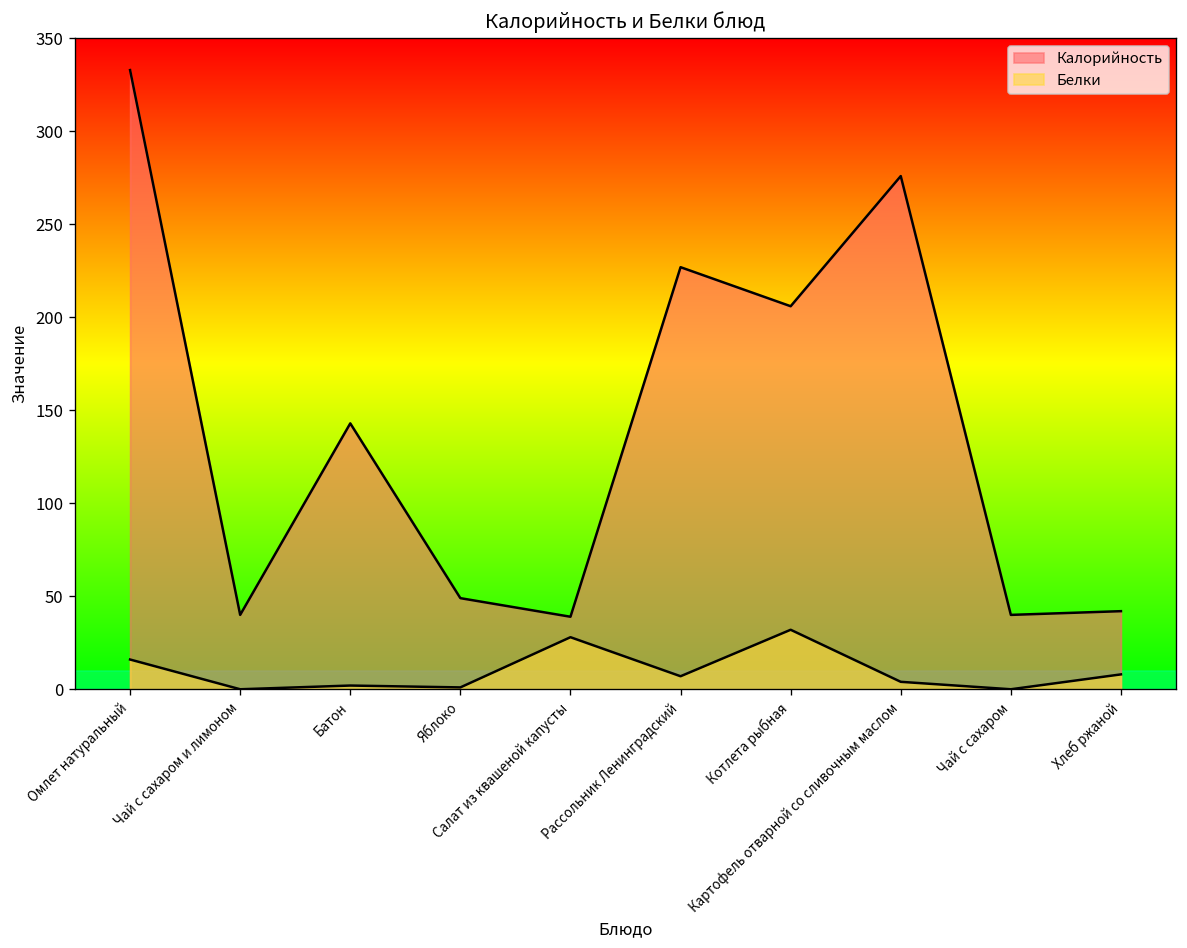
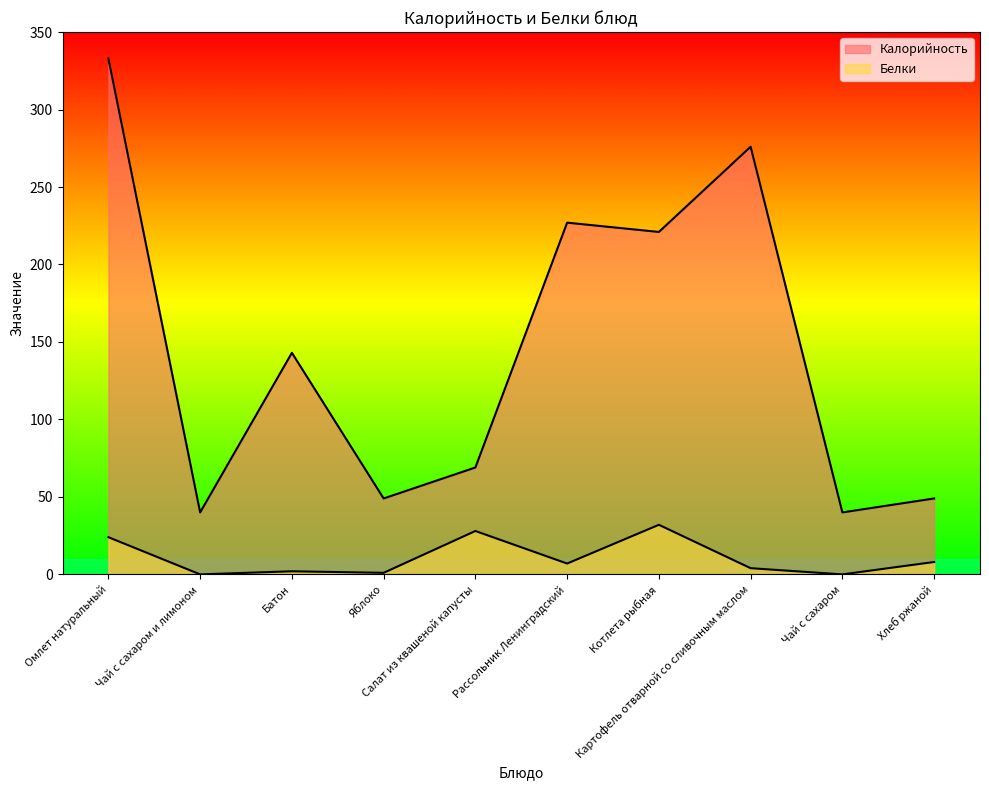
  {
    "Калорийность": {
      "Омлет натуральный": 333,
      "Чай с сахаром и лимоном": 40,
      "Батон": 143,
      "Яблоко": 49,
-     "Салат из квашеной капусты": 39,
+     "Салат из квашеной капусты": 69,
      "Рассольник Ленинградский": 227,
-     "Котлета рыбная": 206,
+     "Котлета рыбная": 221,
      "Картофель отварной со сливочным маслом": 276,
      "Чай с сахаром": 40,
-     "Хлеб ржаной": 42
+     "Хлеб ржаной": 49
    },
    "Белки": {
-     "Омлет натуральный": 16,
+     "Омлет натуральный": 24,
      "Салат из квашеной капусты": 28,
      "Котлета рыбная": 32
    }
  }
